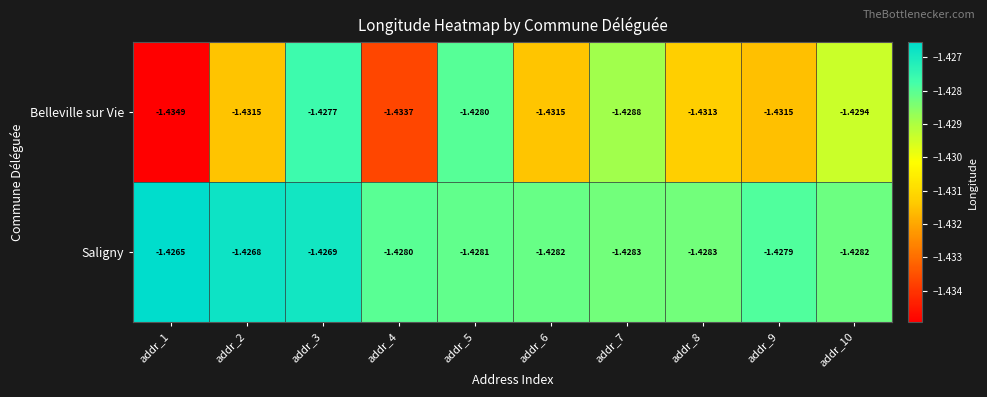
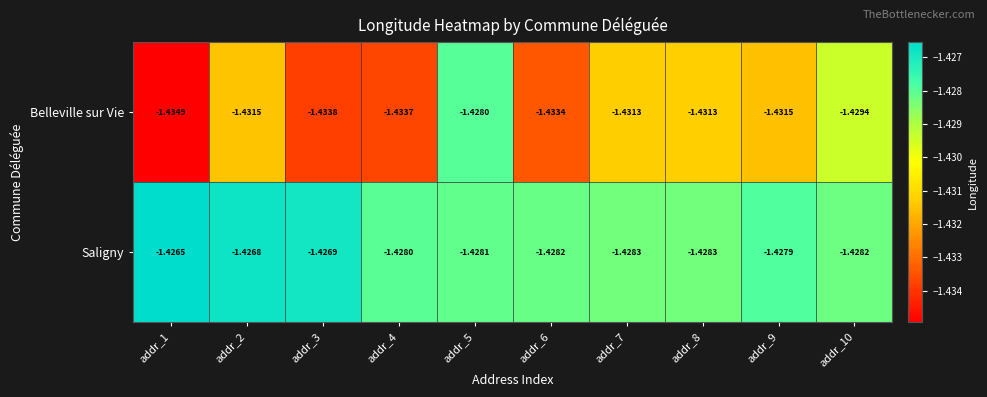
  {
    "Belleville sur Vie": {
      "addr_1": -1.4349,
      "addr_2": -1.4315,
-     "addr_3": -1.4277,
+     "addr_3": -1.4338,
      "addr_4": -1.4337,
      "addr_5": -1.4280,
-     "addr_6": -1.4315,
-     "addr_7": -1.4288,
+     "addr_6": -1.4334,
+     "addr_7": -1.4313,
      "addr_8": -1.4313,
      "addr_9": -1.4315,
      "addr_10": -1.4294
    },
    "Saligny": {
      "addr_1": -1.4265,
      "addr_2": -1.4268,
      "addr_3": -1.4269,
      "addr_4": -1.4280,
      "addr_5": -1.4281,
      "addr_6": -1.4282,
      "addr_7": -1.4283,
      "addr_8": -1.4283,
      "addr_9": -1.4279,
      "addr_10": -1.4282
    }
  }
